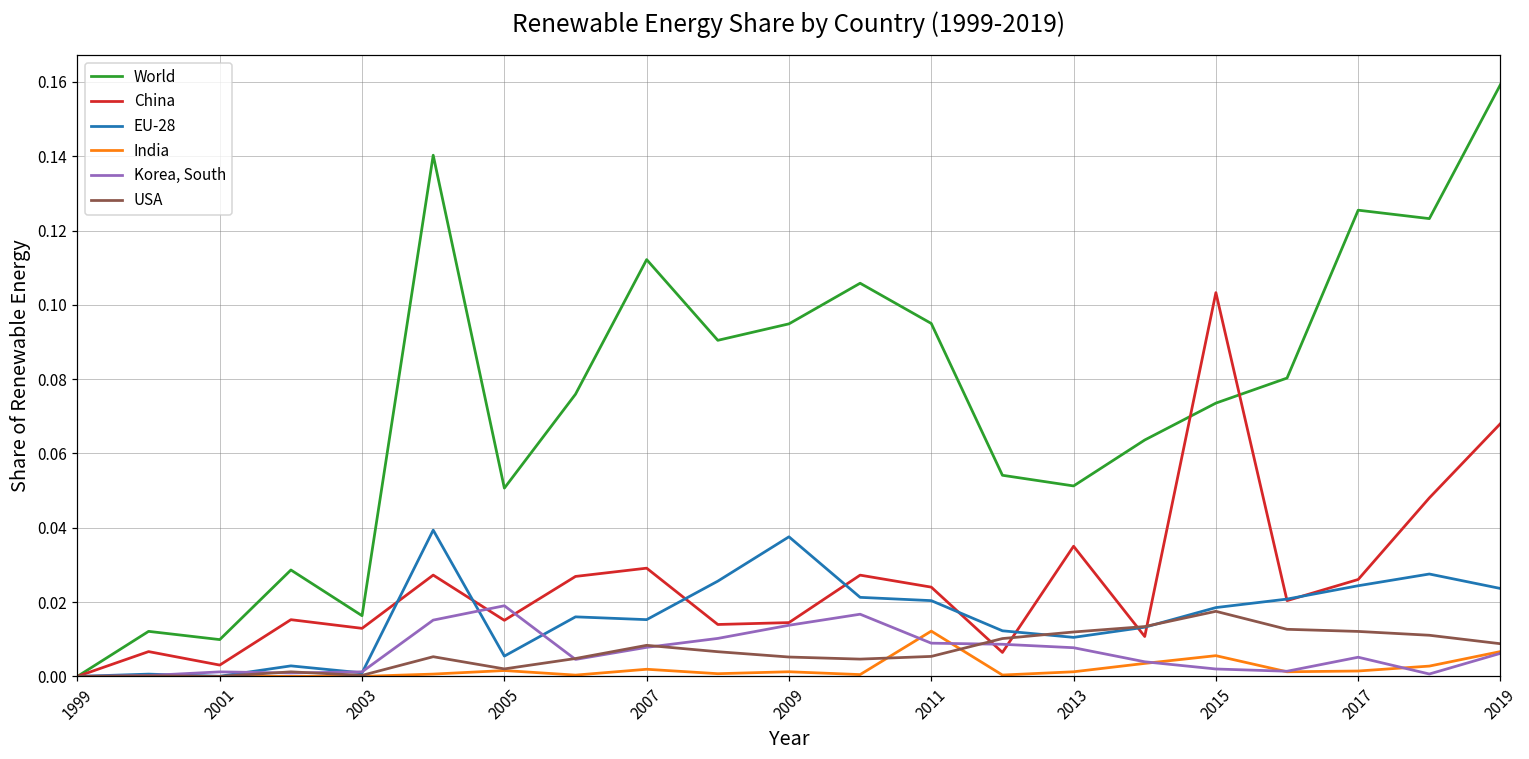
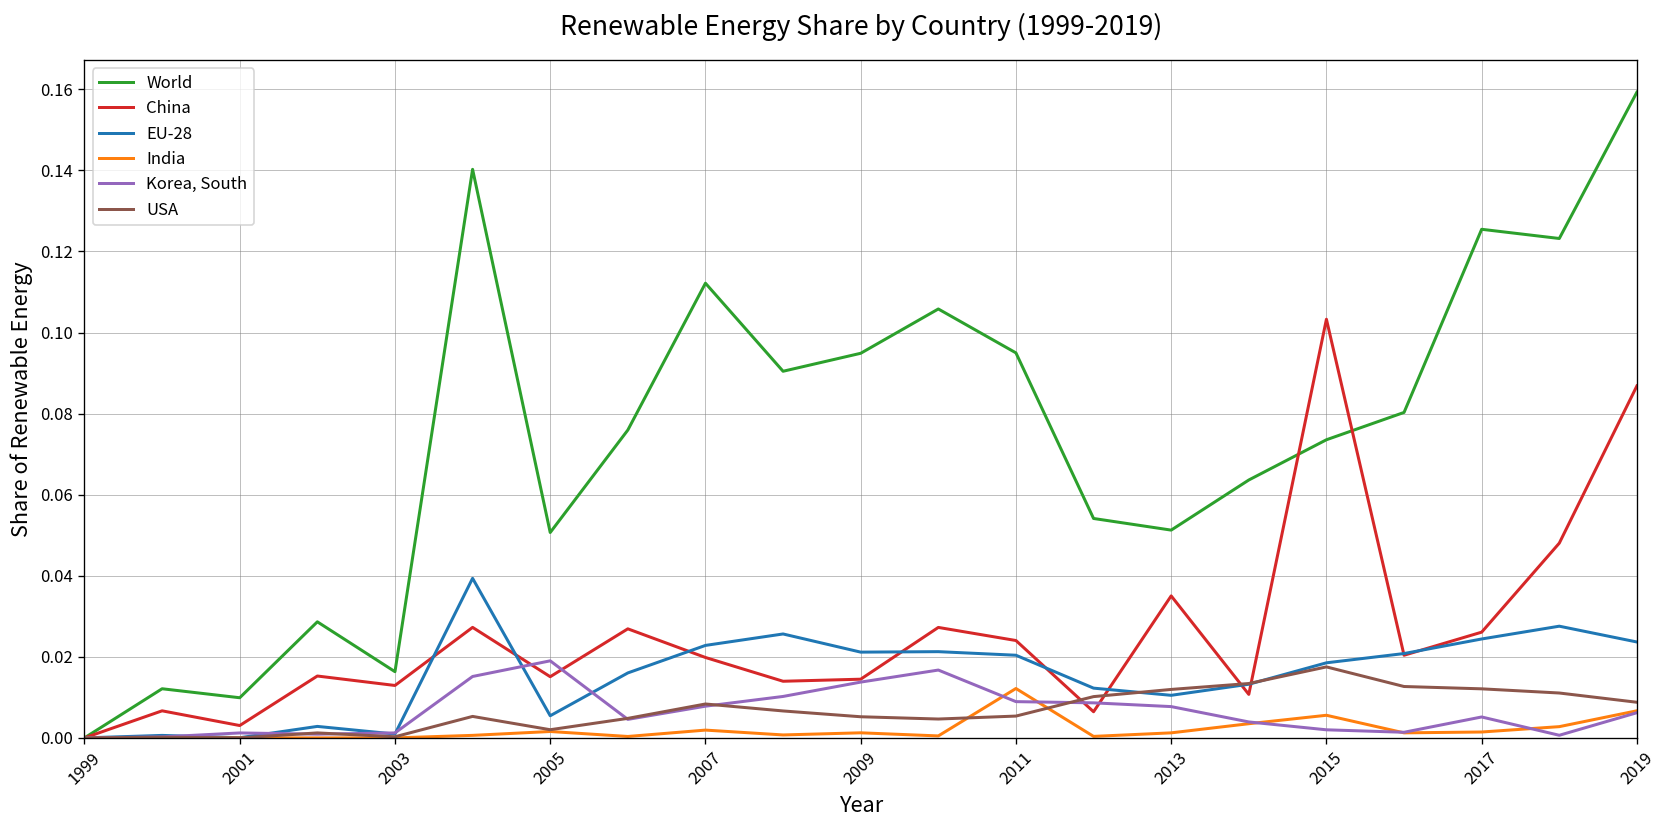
  {
    "World": {
      "2001": 0.010,
      "2003": 0.016,
      "2005": 0.051,
      "2007": 0.112,
      "2009": 0.095,
      "2011": 0.095,
      "2013": 0.051,
      "2015": 0.074,
      "2017": 0.125,
      "2019": 0.159
    },
    "China": {
      "2001": 0.003,
      "2003": 0.013,
      "2005": 0.015,
-     "2007": 0.029,
+     "2007": 0.020,
      "2011": 0.024,
      "2013": 0.035,
      "2015": 0.103,
      "2017": 0.026,
-     "2019": 0.068
+     "2019": 0.087
    },
    "EU-28": {
      "2005": 0.005,
-     "2007": 0.015,
-     "2009": 0.038,
+     "2007": 0.023,
+     "2009": 0.021,
      "2011": 0.020,
      "2013": 0.011,
      "2015": 0.019,
      "2017": 0.024,
      "2019": 0.024
    },
    "India": {
      "2007": 0.002,
      "2009": 0.001,
      "2011": 0.012,
      "2013": 0.001,
      "2015": 0.006,
      "2017": 0.001
    },
    "Korea, South": {
      "2001": 0.001,
      "2005": 0.019,
      "2011": 0.009,
      "2013": 0.008,
      "2015": 0.002,
      "2017": 0.005
    },
    "USA": {
      "2009": 0.005,
      "2011": 0.005,
      "2013": 0.012,
      "2015": 0.018,
      "2017": 0.012,
      "2019": 0.009
    }
  }
